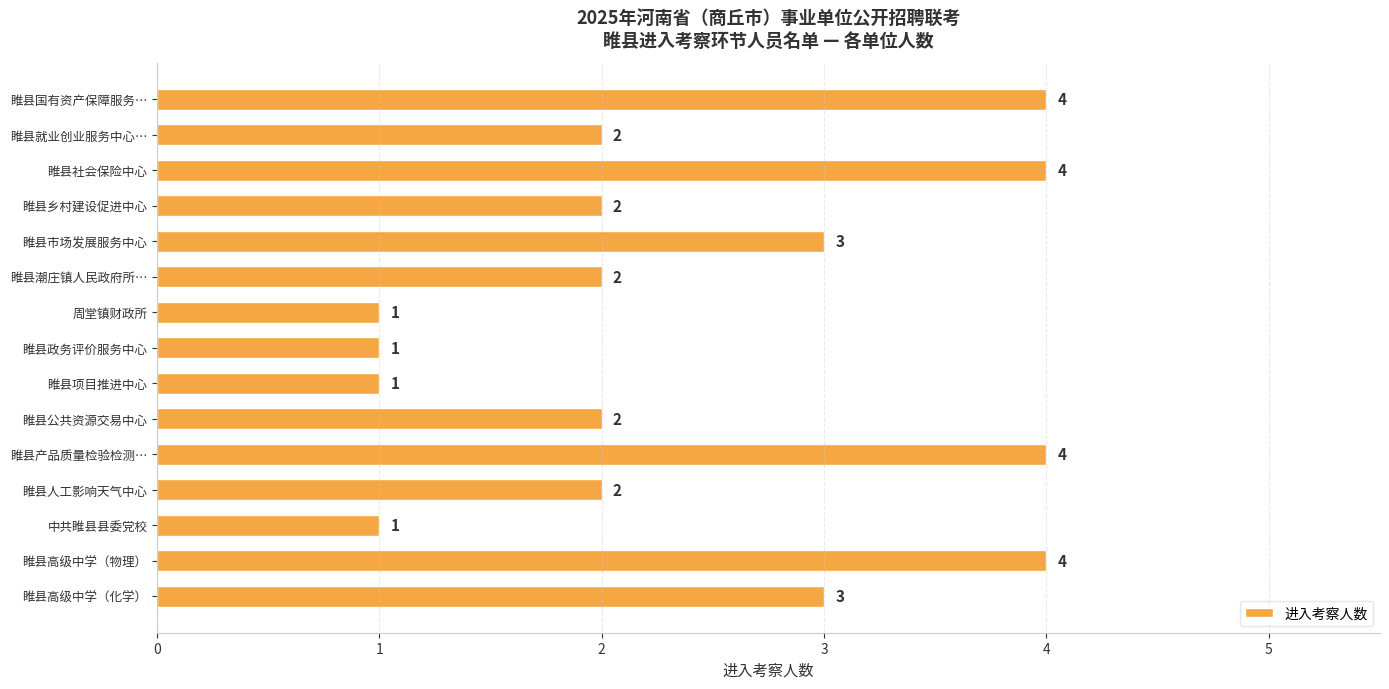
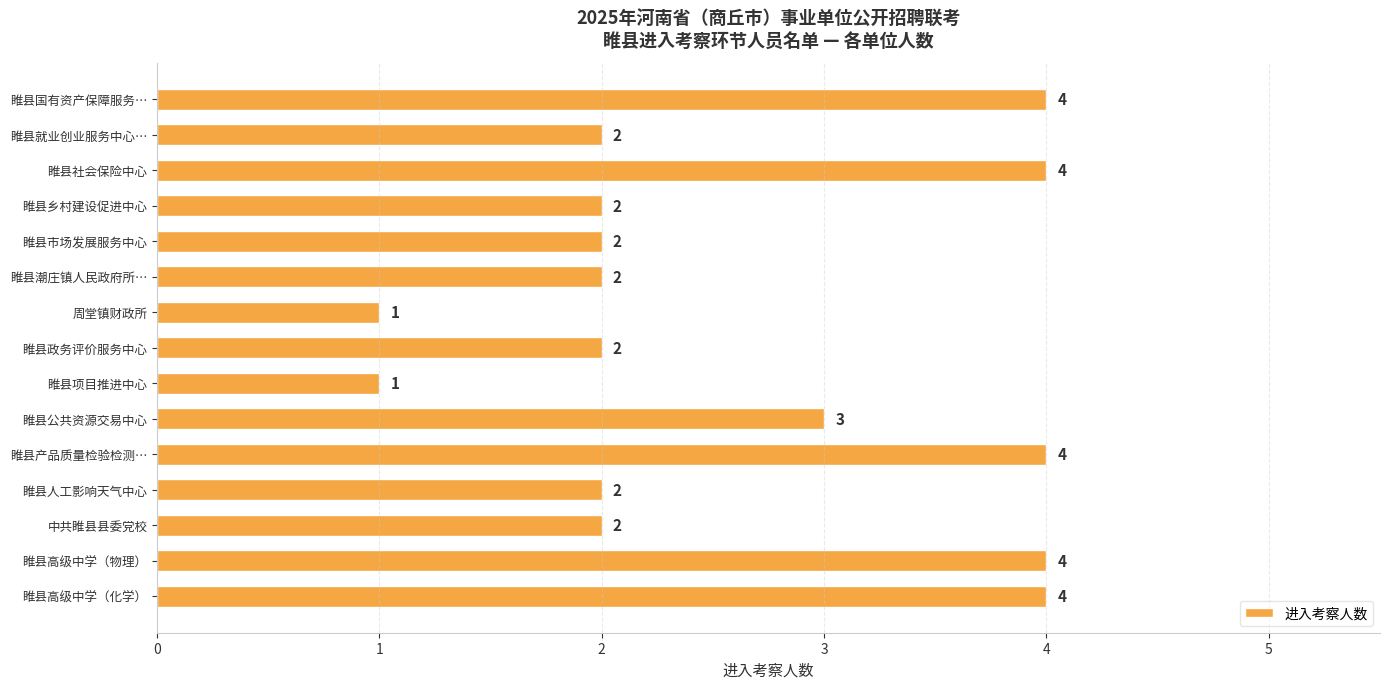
  {
    "睢县国有资产保障服务…": 4,
    "睢县就业创业服务中心…": 2,
    "睢县社会保险中心": 4,
    "睢县乡村建设促进中心": 2,
-   "睢县市场发展服务中心": 3,
+   "睢县市场发展服务中心": 2,
    "睢县潮庄镇人民政府所…": 2,
    "周堂镇财政所": 1,
-   "睢县政务评价服务中心": 1,
+   "睢县政务评价服务中心": 2,
    "睢县项目推进中心": 1,
-   "睢县公共资源交易中心": 2,
+   "睢县公共资源交易中心": 3,
    "睢县产品质量检验检测…": 4,
    "睢县人工影响天气中心": 2,
-   "中共睢县县委党校": 1,
+   "中共睢县县委党校": 2,
    "睢县高级中学（物理）": 4,
-   "睢县高级中学（化学）": 3
+   "睢县高级中学（化学）": 4
  }
